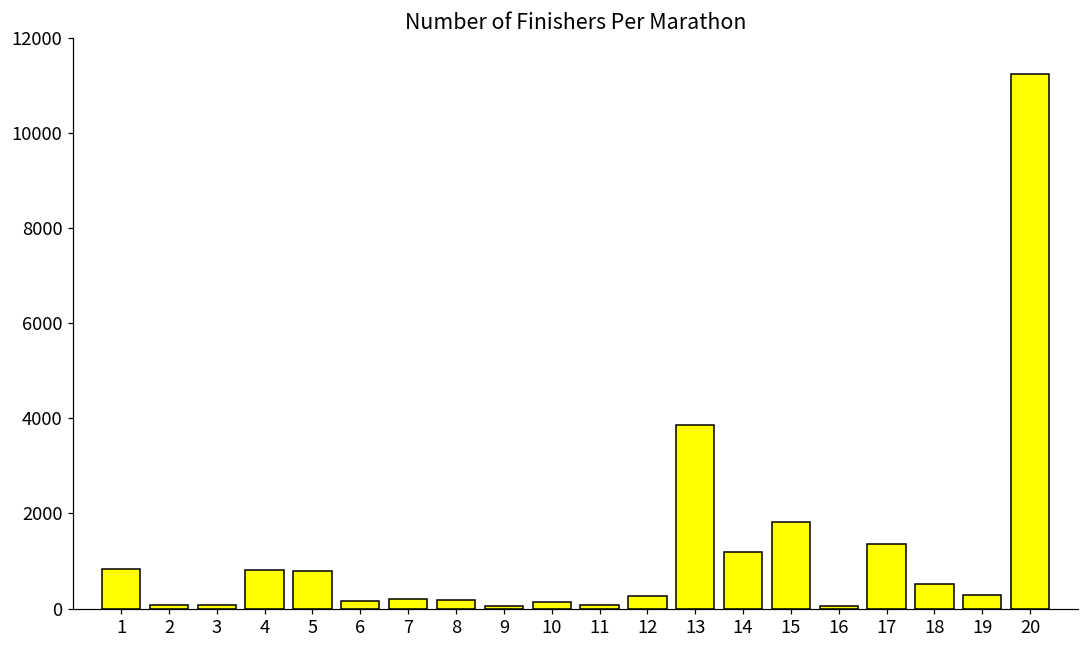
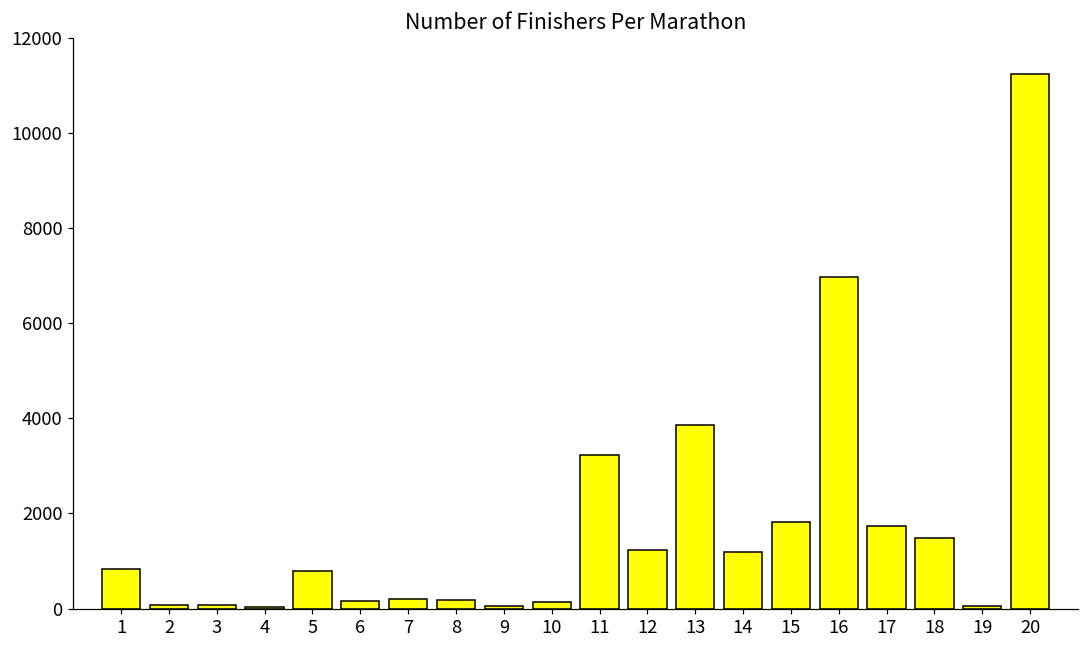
  {
    "1": 800,
    "2": 100,
    "3": 100,
-   "4": 800,
+   "4": 0,
    "5": 800,
    "6": 200,
    "7": 200,
    "8": 200,
    "10": 100,
-   "11": 100,
-   "12": 300,
+   "11": 3200,
+   "12": 1200,
    "13": 3900,
    "14": 1200,
    "15": 1800,
-   "16": 100,
-   "17": 1400,
-   "18": 500,
-   "19": 300,
+   "16": 7000,
+   "17": 1700,
+   "18": 1500,
+   "19": 100,
    "20": 11200
  }
